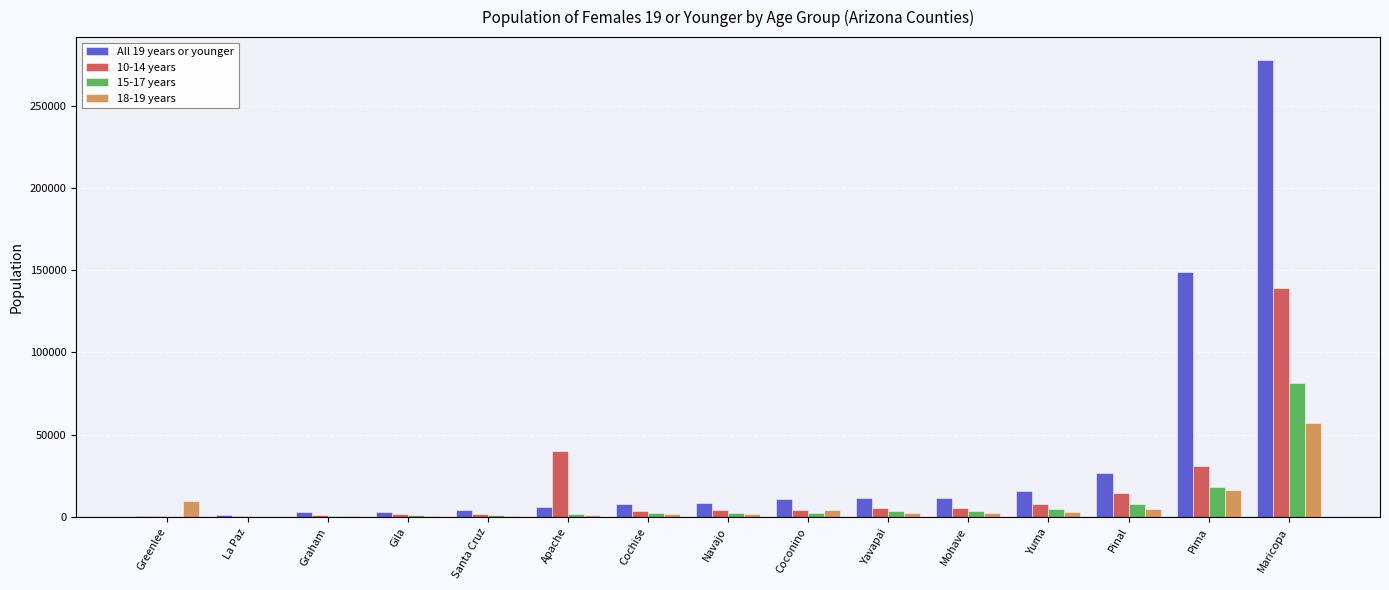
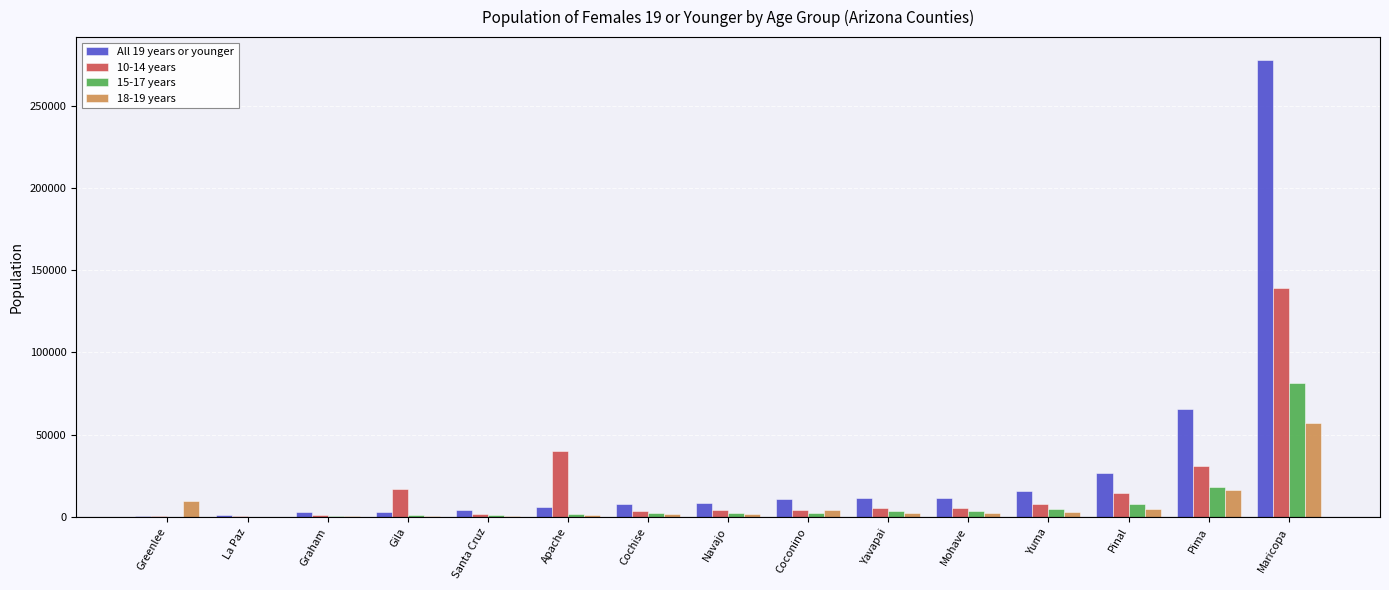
  {
    "All 19 years or younger": {
      "Graham": 3000,
      "Gila": 3000,
      "Santa Cruz": 4000,
      "Apache": 6000,
      "Cochise": 8000,
      "Navajo": 9000,
      "Coconino": 11000,
      "Yavapai": 11000,
      "Mohave": 12000,
      "Yuma": 16000,
      "Pinal": 27000,
-     "Pima": 149000,
+     "Pima": 65000,
      "Maricopa": 278000
    },
    "10-14 years": {
-     "Gila": 2000,
+     "Gila": 17000,
      "Santa Cruz": 2000,
      "Apache": 40000,
      "Cochise": 4000,
      "Navajo": 4000,
      "Coconino": 4000,
      "Yavapai": 6000,
      "Mohave": 6000,
      "Yuma": 8000,
      "Pinal": 14000,
      "Pima": 31000,
      "Maricopa": 139000
    },
    "15-17 years": {
      "Apache": 2000,
      "Cochise": 3000,
      "Navajo": 3000,
      "Coconino": 2000,
      "Yavapai": 4000,
      "Mohave": 3000,
      "Yuma": 5000,
      "Pinal": 8000,
      "Pima": 18000,
      "Maricopa": 81000
    },
    "18-19 years": {
      "Greenlee": 10000,
      "Cochise": 2000,
      "Navajo": 2000,
      "Coconino": 4000,
      "Yavapai": 2000,
      "Mohave": 2000,
      "Yuma": 3000,
      "Pinal": 5000,
      "Pima": 16000,
      "Maricopa": 57000
    }
  }
